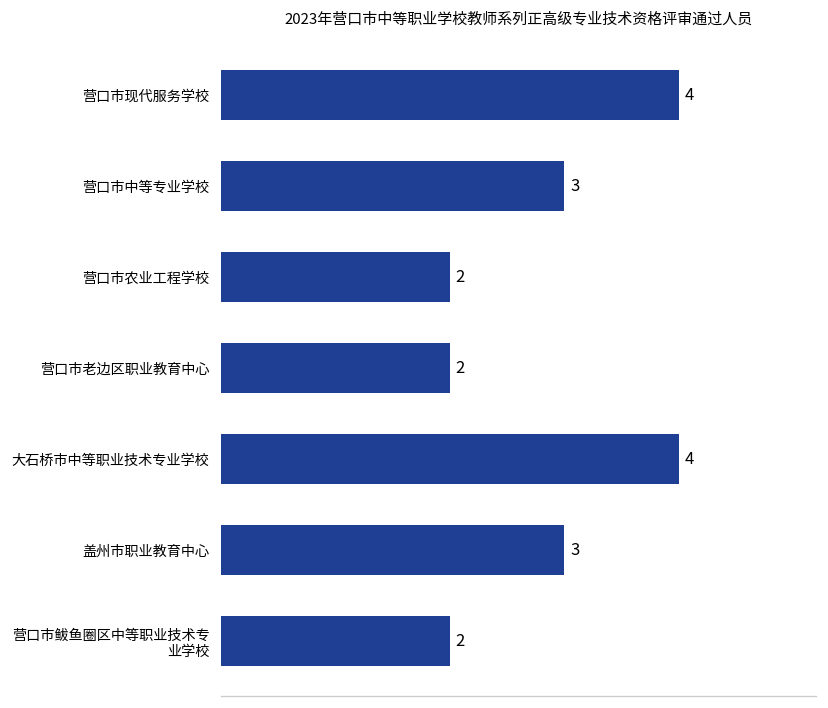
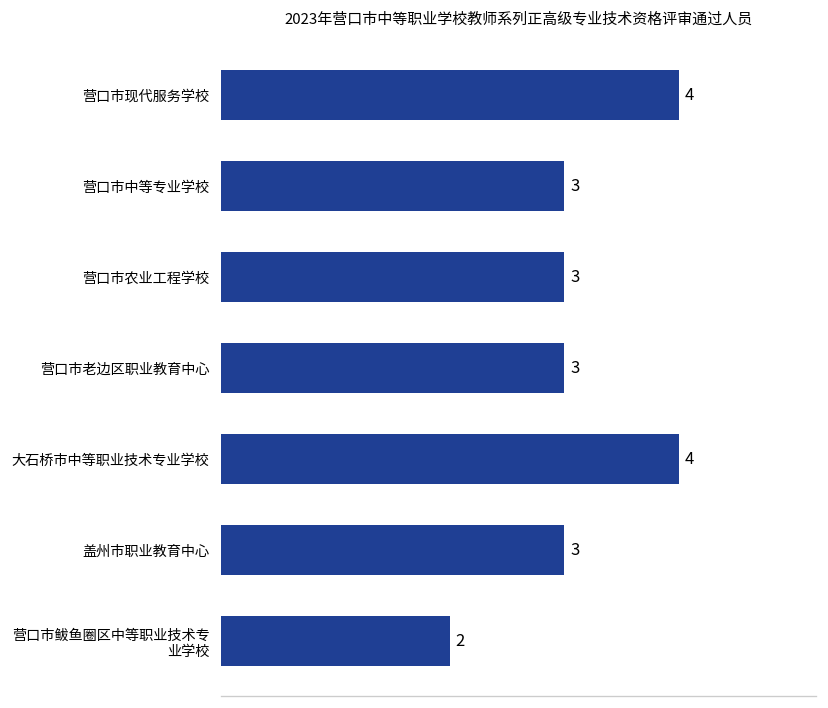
  {
    "营口市现代服务学校": 4,
    "营口市中等专业学校": 3,
-   "营口市农业工程学校": 2,
-   "营口市老边区职业教育中心": 2,
+   "营口市农业工程学校": 3,
+   "营口市老边区职业教育中心": 3,
    "大石桥市中等职业技术专业学校": 4,
    "盖州市职业教育中心": 3,
    "营口市鲅鱼圈区中等职业技术专 业学校": 2
  }
